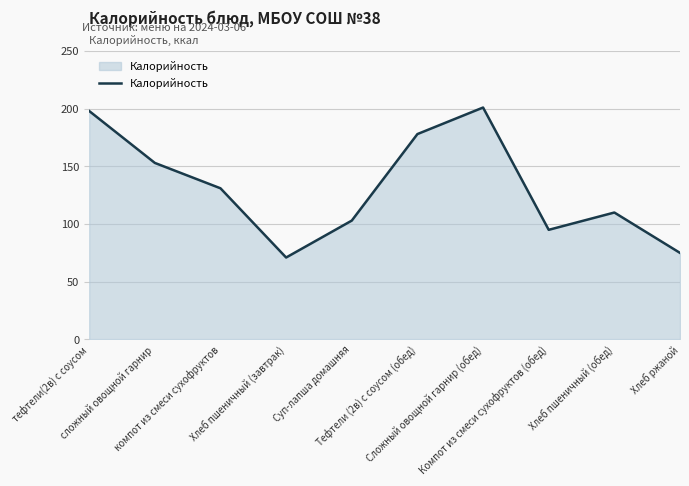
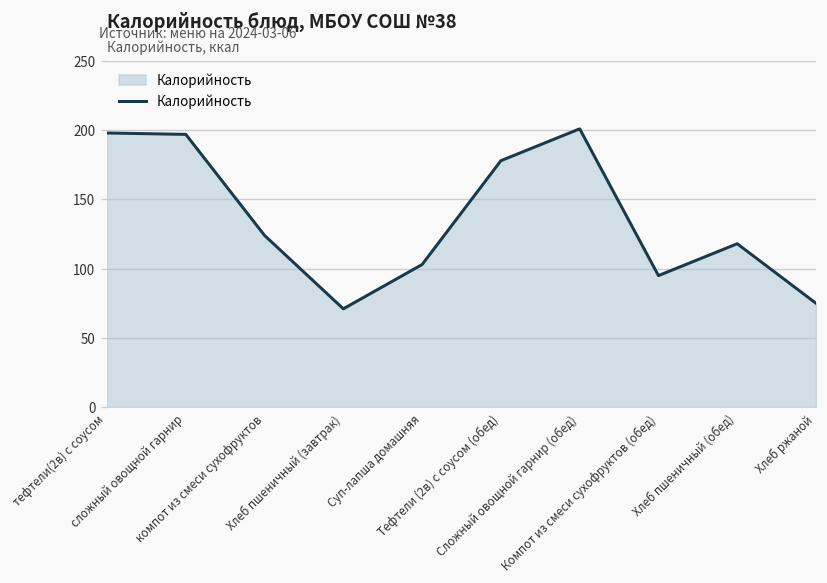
  {
    "тефтели(2в) с соусом": 198,
-   "сложный овощной гарнир": 153,
-   "компот из смеси сухофруктов": 131,
+   "сложный овощной гарнир": 197,
+   "компот из смеси сухофруктов": 124,
    "Хлеб пшеничный (завтрак)": 71,
    "Суп-лапша домашняя": 103,
    "Тефтели (2в) с соусом (обед)": 178,
    "Сложный овощной гарнир (обед)": 201,
    "Компот из смеси сухофруктов (обед)": 95,
-   "Хлеб пшеничный (обед)": 110,
+   "Хлеб пшеничный (обед)": 118,
    "Хлеб ржаной": 75
  }
